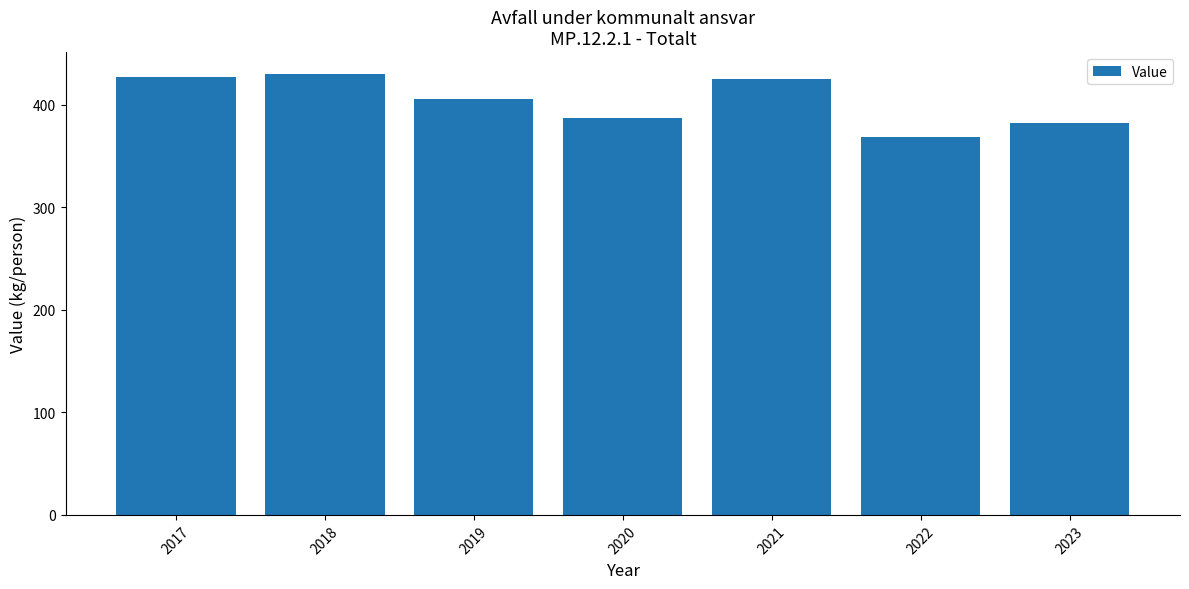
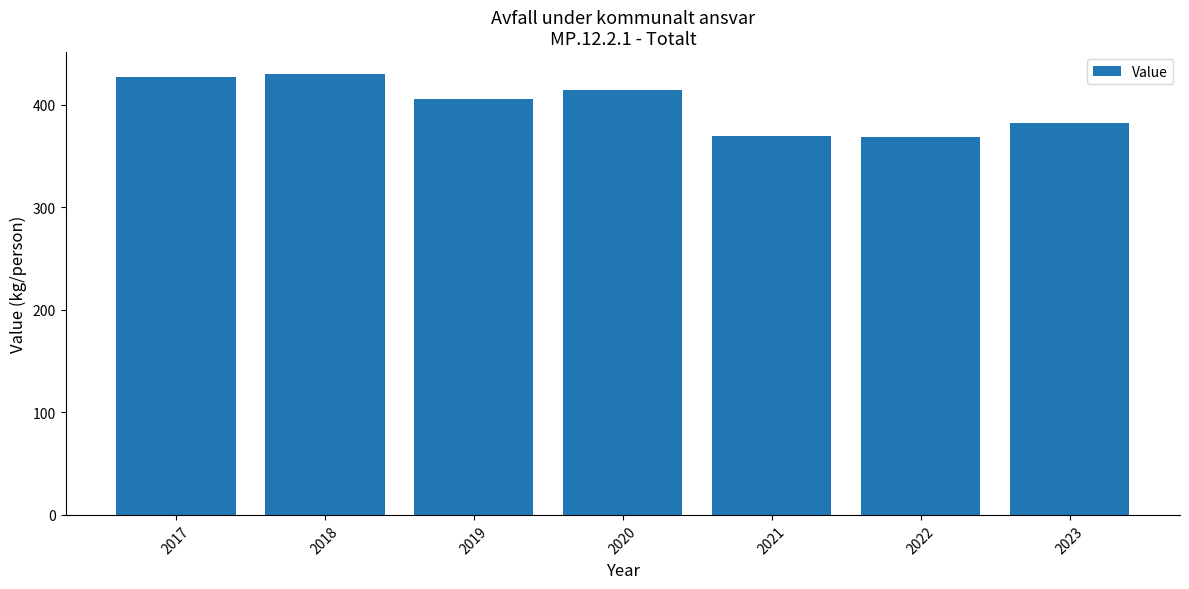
  {
    "2017": 427,
    "2018": 430,
    "2019": 406,
-   "2020": 387,
-   "2021": 425,
+   "2020": 415,
+   "2021": 370,
    "2022": 369,
    "2023": 382
  }
